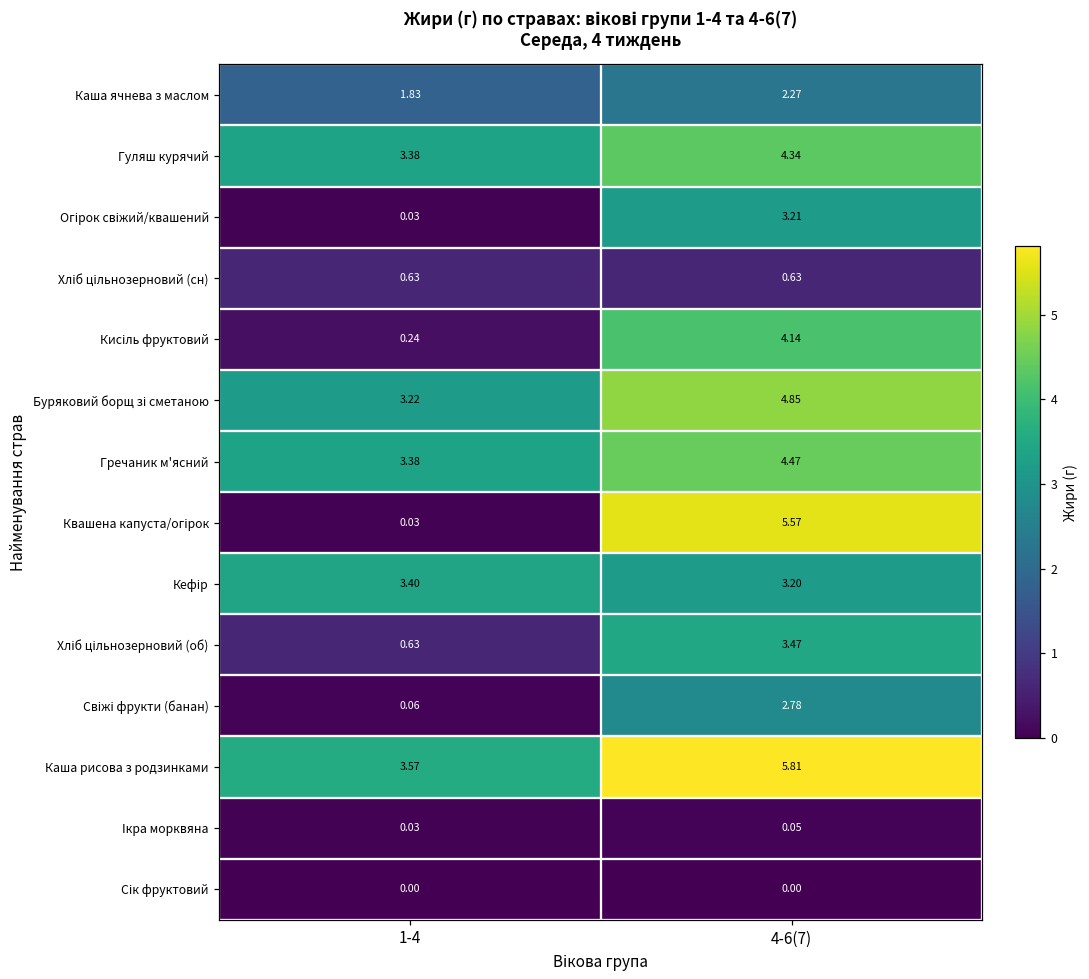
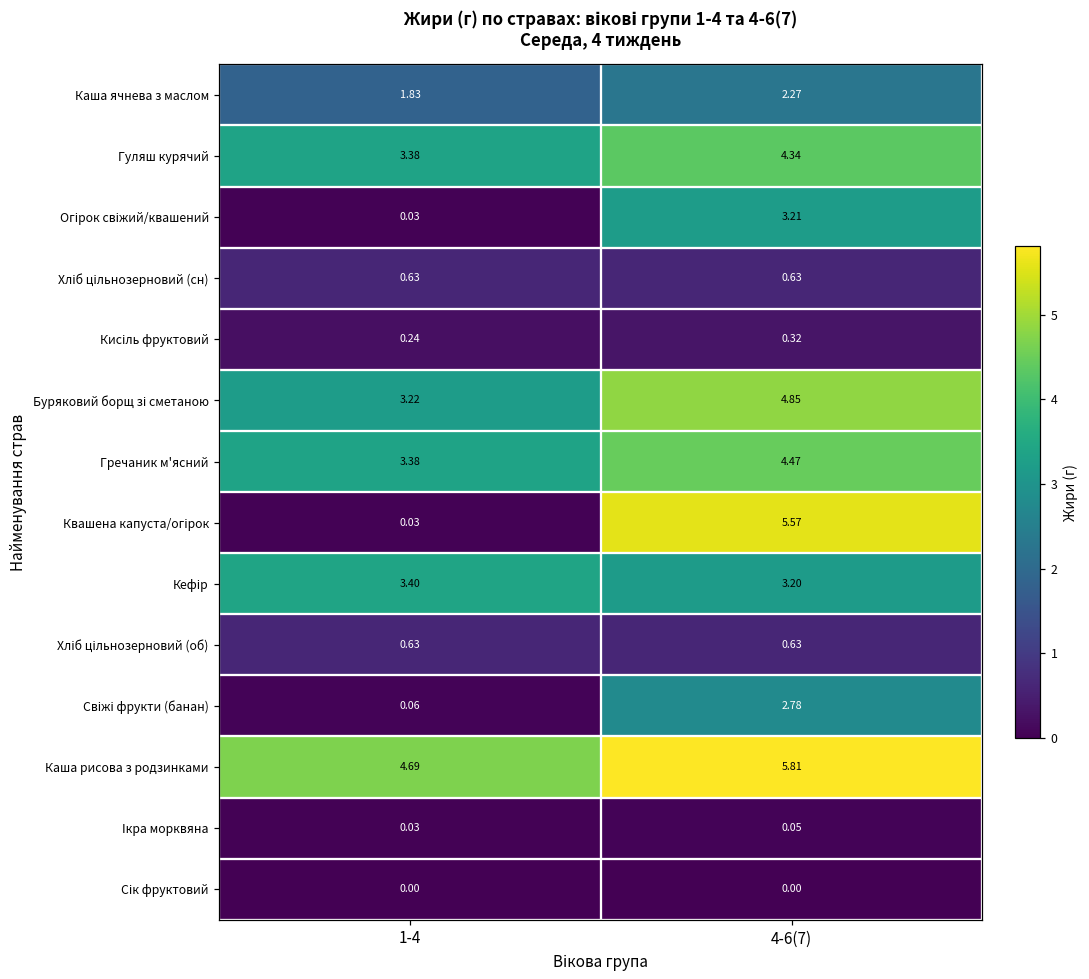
  {
    "Каша ячнева з маслом": {
      "1-4": 1.83,
      "4-6(7)": 2.27
    },
    "Гуляш курячий": {
      "1-4": 3.38,
      "4-6(7)": 4.34
    },
    "Огірок свіжий/квашений": {
      "1-4": 0.03,
      "4-6(7)": 3.21
    },
    "Хліб цільнозерновий (сн)": {
      "1-4": 0.63,
      "4-6(7)": 0.63
    },
    "Кисіль фруктовий": {
      "1-4": 0.24,
-     "4-6(7)": 4.14
+     "4-6(7)": 0.32
    },
    "Буряковий борщ зі сметаною": {
      "1-4": 3.22,
      "4-6(7)": 4.85
    },
    "Гречаник м'ясний": {
      "1-4": 3.38,
      "4-6(7)": 4.47
    },
    "Квашена капуста/огірок": {
      "1-4": 0.03,
      "4-6(7)": 5.57
    },
    "Кефір": {
      "1-4": 3.40,
      "4-6(7)": 3.20
    },
    "Хліб цільнозерновий (об)": {
      "1-4": 0.63,
-     "4-6(7)": 3.47
+     "4-6(7)": 0.63
    },
    "Свіжі фрукти (банан)": {
      "1-4": 0.06,
      "4-6(7)": 2.78
    },
    "Каша рисова з родзинками": {
-     "1-4": 3.57,
+     "1-4": 4.69,
      "4-6(7)": 5.81
    },
    "Ікра морквяна": {
      "1-4": 0.03,
      "4-6(7)": 0.05
    },
    "Сік фруктовий": {
      "1-4": 0.00,
      "4-6(7)": 0.00
    }
  }
